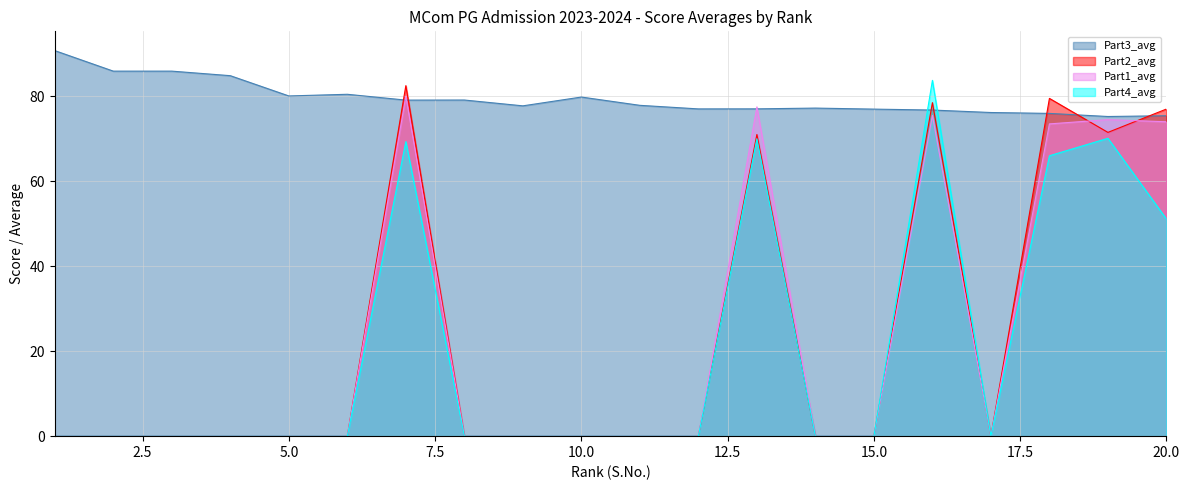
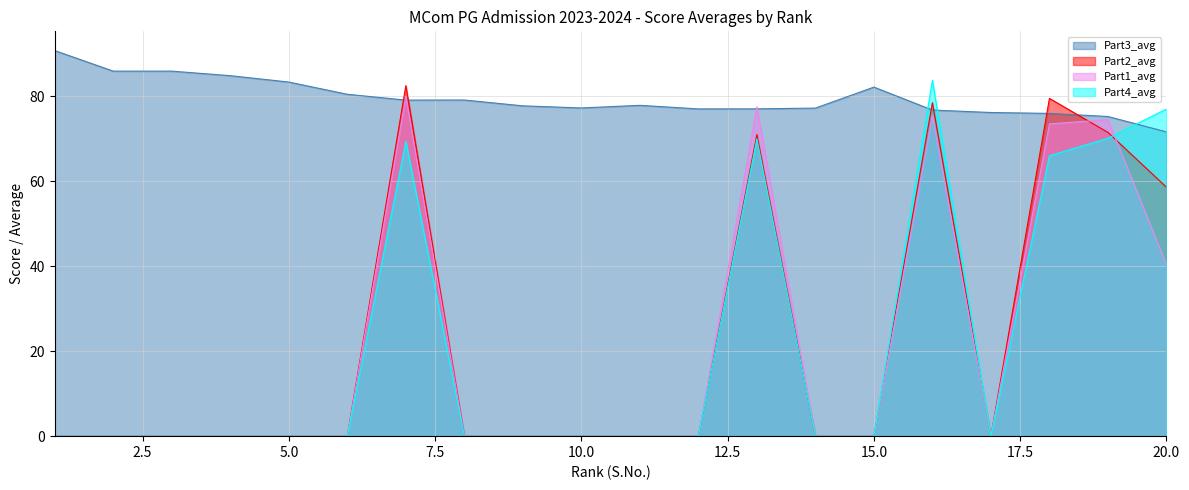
  {
    "Part3_avg": {
-     "5.0": 80,
-     "10.0": 80,
-     "15.0": 77,
-     "20.0": 75
+     "5.0": 83,
+     "10.0": 77,
+     "15.0": 82,
+     "20.0": 72
    },
    "Part2_avg": {
-     "20.0": 77
+     "20.0": 59
    },
    "Part1_avg": {
-     "20.0": 74
+     "20.0": 40
    },
    "Part4_avg": {
-     "20.0": 51
+     "20.0": 77
    }
  }
